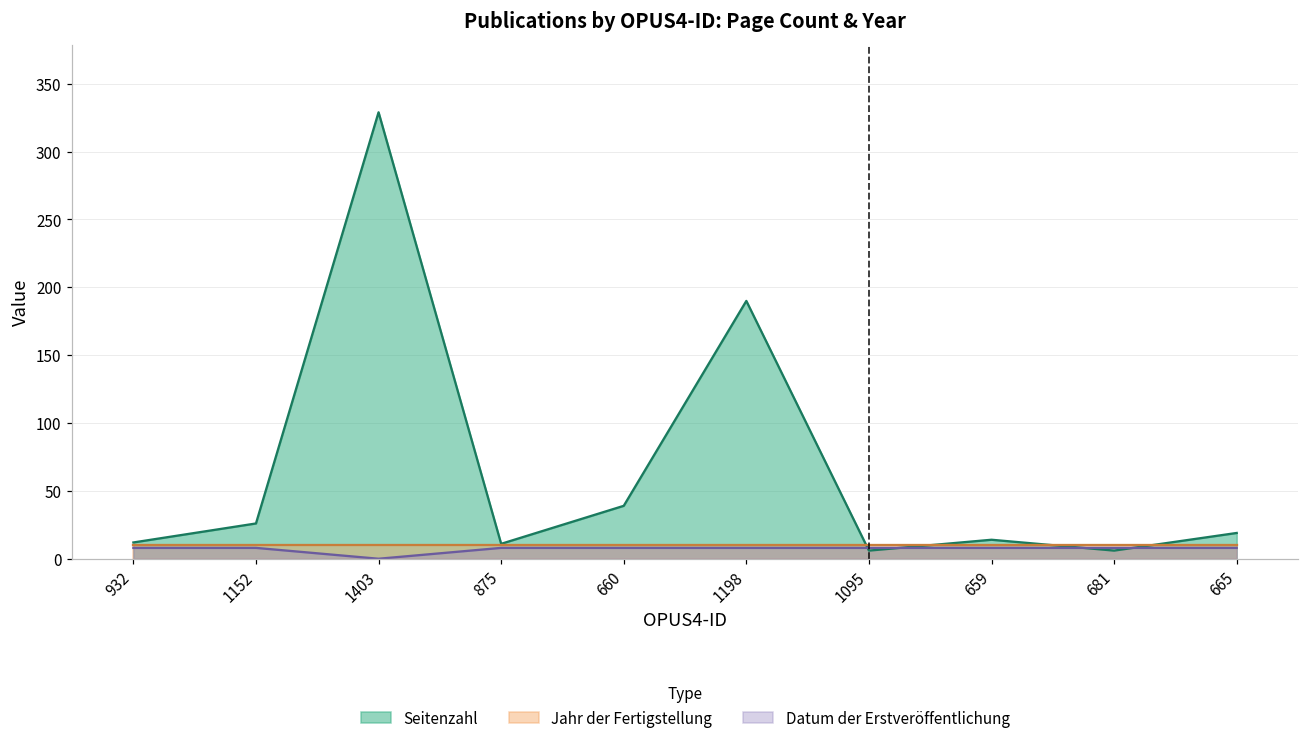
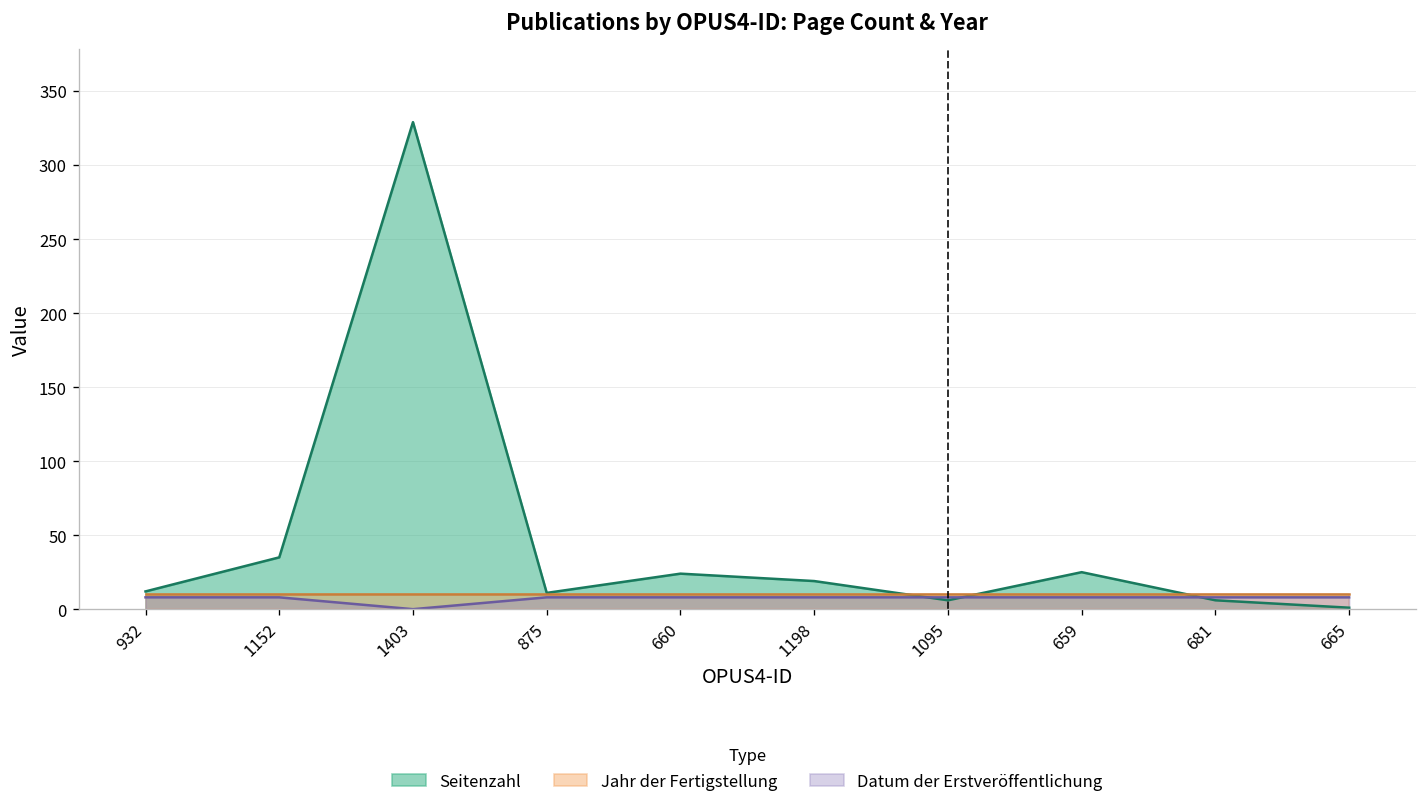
  {
    "Seitenzahl": {
-     "1152": 26,
+     "1152": 35,
      "1403": 329,
-     "660": 39,
-     "1198": 190,
-     "659": 14,
-     "665": 19
+     "660": 24,
+     "1198": 19,
+     "659": 25,
+     "665": 1
    },
    "Jahr der Fertigstellung": {
      "1403": 10
    },
    "Datum der Erstveröffentlichung": {
      "1403": 0
    }
  }
